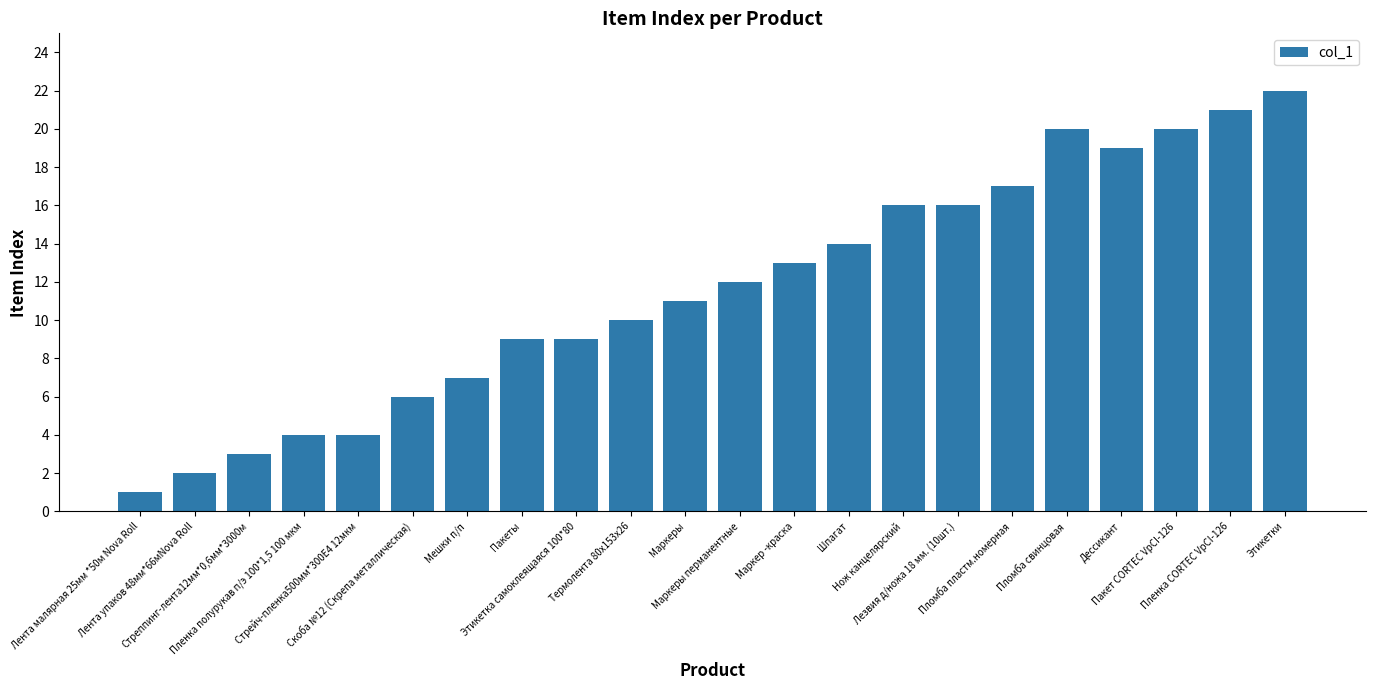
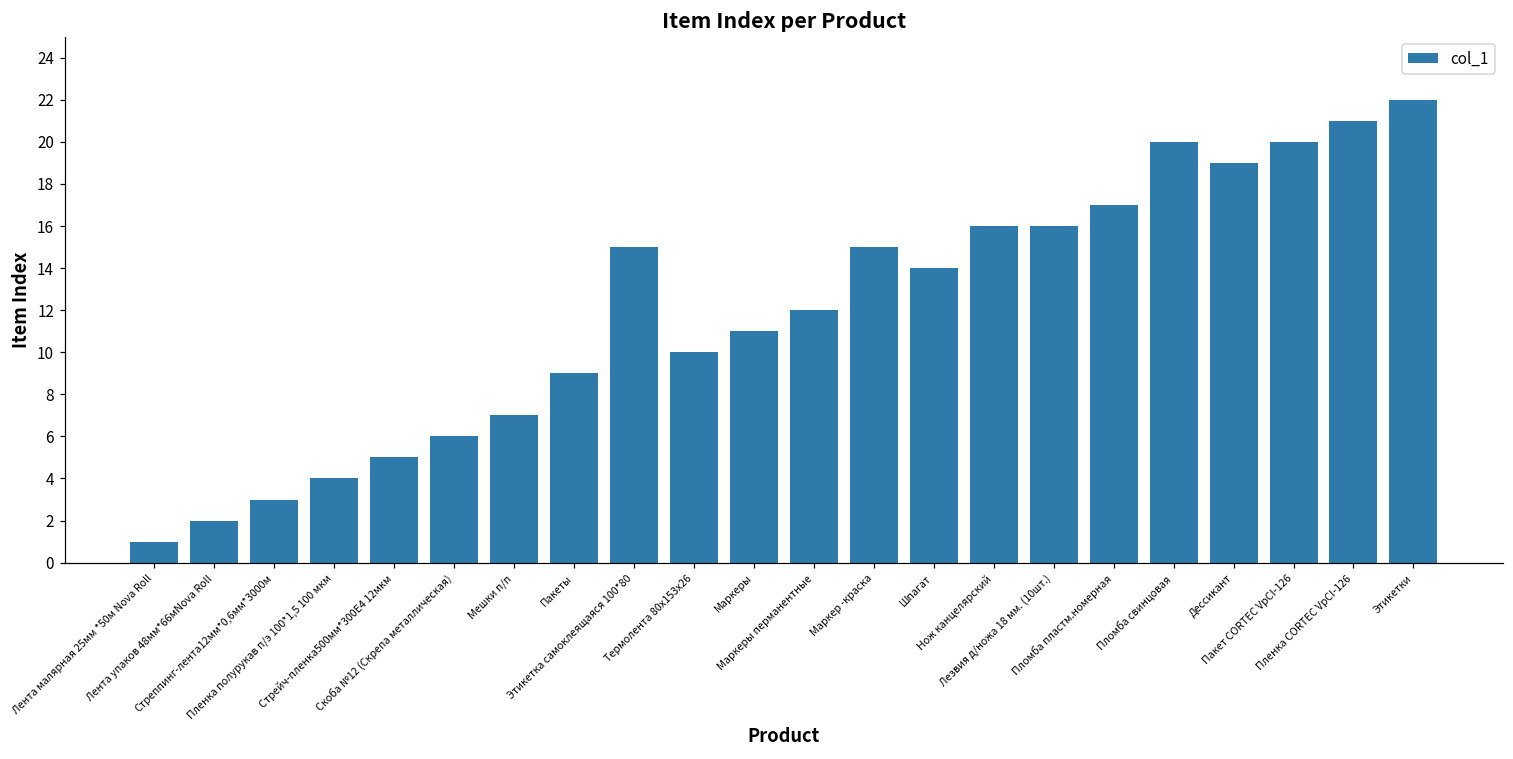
  {
    "Лента малярная 25мм *50м Nova Roll": 1,
    "Лента упаков 48мм*66мNova Roll": 2,
    "Стреппинг-лента12мм*0,6мм*3000м": 3,
    "Пленка полурукав п/э 100*1,5 100 мкм": 4,
-   "Стрейч-пленка500мм*300Е4 12мкм": 4,
+   "Стрейч-пленка500мм*300Е4 12мкм": 5,
    "Скоба №12 (Скрепа металлическая)": 6,
    "Мешки п/п": 7,
    "Пакеты": 9,
-   "Этикетка самоклеящаяся 100*80": 9,
+   "Этикетка самоклеящаяся 100*80": 15,
    "Термолента 80х153х26": 10,
    "Маркеры": 11,
    "Маркеры перманентные": 12,
-   "Маркер -краска": 13,
+   "Маркер -краска": 15,
    "Шпагат": 14,
    "Нож канцелярский": 16,
    "Лезвия д/ножа 18 мм. (10шт.)": 16,
    "Пломба пластм.номерная": 17,
    "Пломба свинцовая": 20,
    "Дессикант": 19,
    "Пакет CORTEC VpCI-126": 20,
    "Пленка CORTEC VpCI-126": 21,
    "Этикетки": 22
  }
